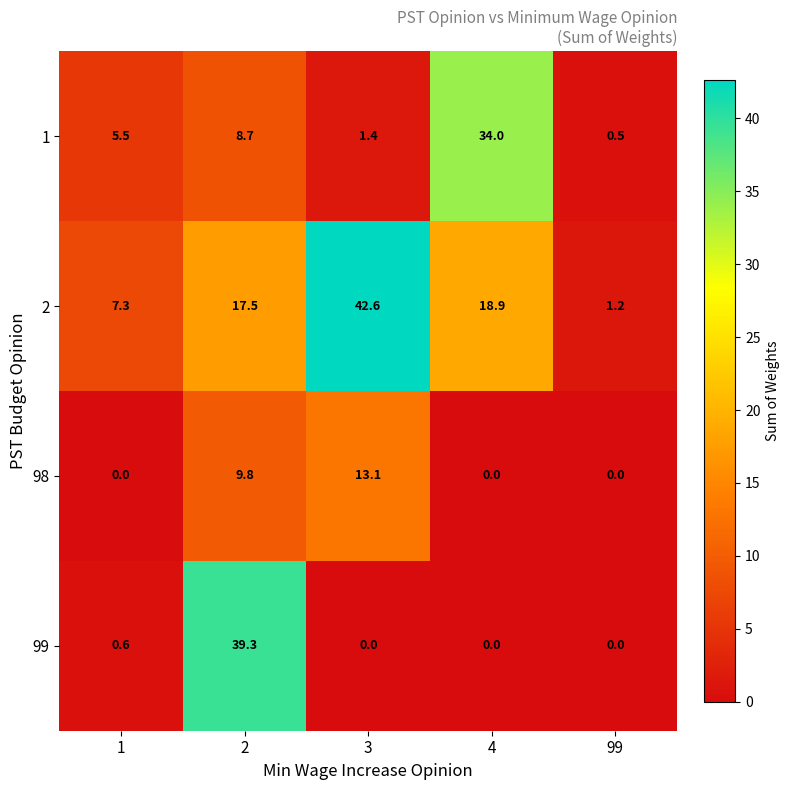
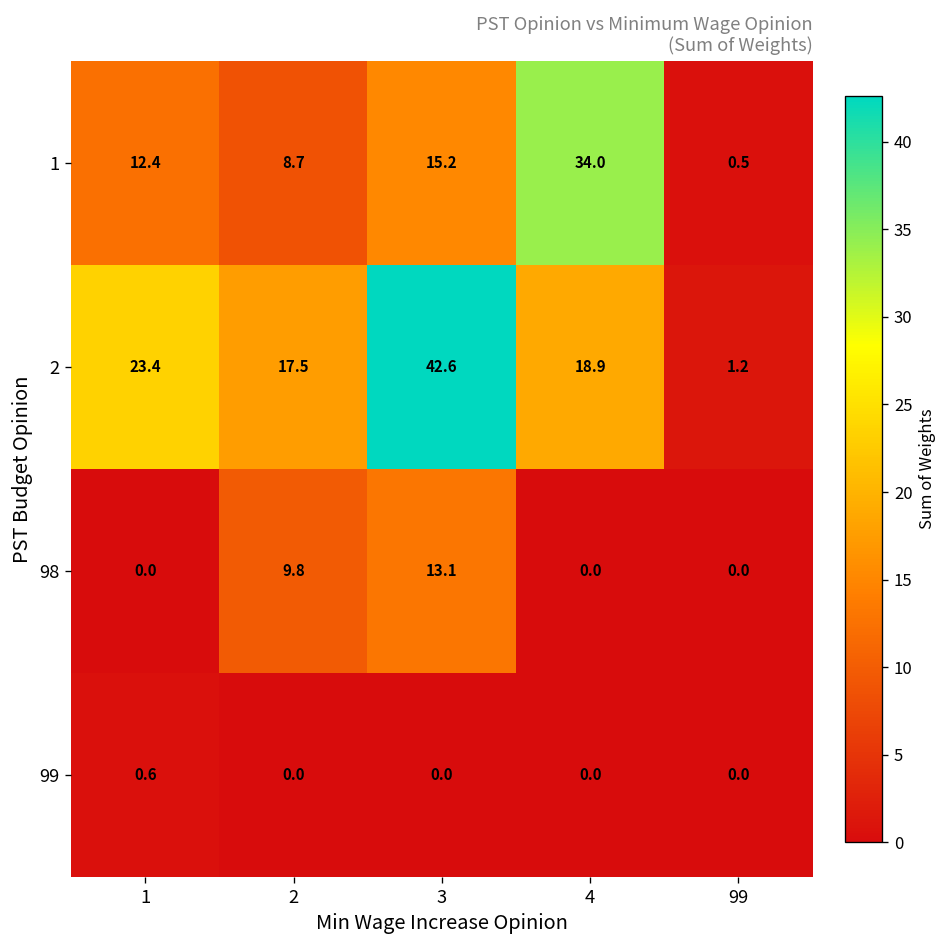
  {
    "1": {
-     "1": 5.5,
+     "1": 12.4,
      "2": 8.7,
-     "3": 1.4,
+     "3": 15.2,
      "4": 34.0,
      "99": 0.5
    },
    "2": {
-     "1": 7.3,
+     "1": 23.4,
      "2": 17.5,
      "3": 42.6,
      "4": 18.9,
      "99": 1.2
    },
    "98": {
      "1": 0.0,
      "2": 9.8,
      "3": 13.1,
      "4": 0.0,
      "99": 0.0
    },
    "99": {
      "1": 0.6,
-     "2": 39.3,
+     "2": 0.0,
      "3": 0.0,
      "4": 0.0,
      "99": 0.0
    }
  }
